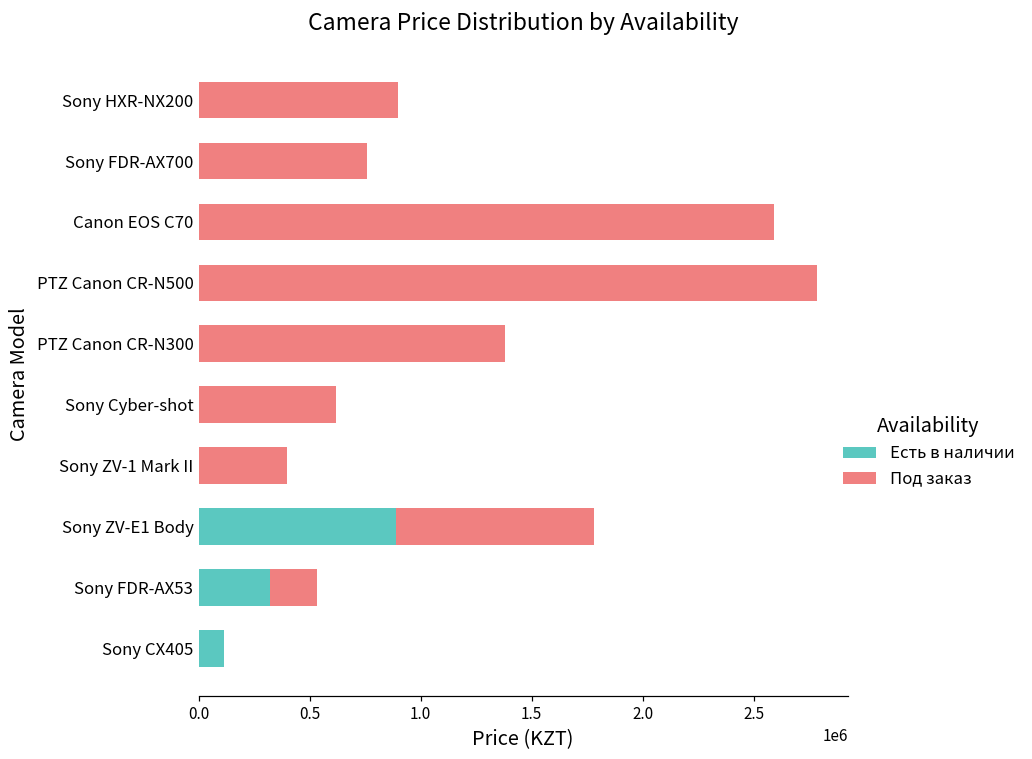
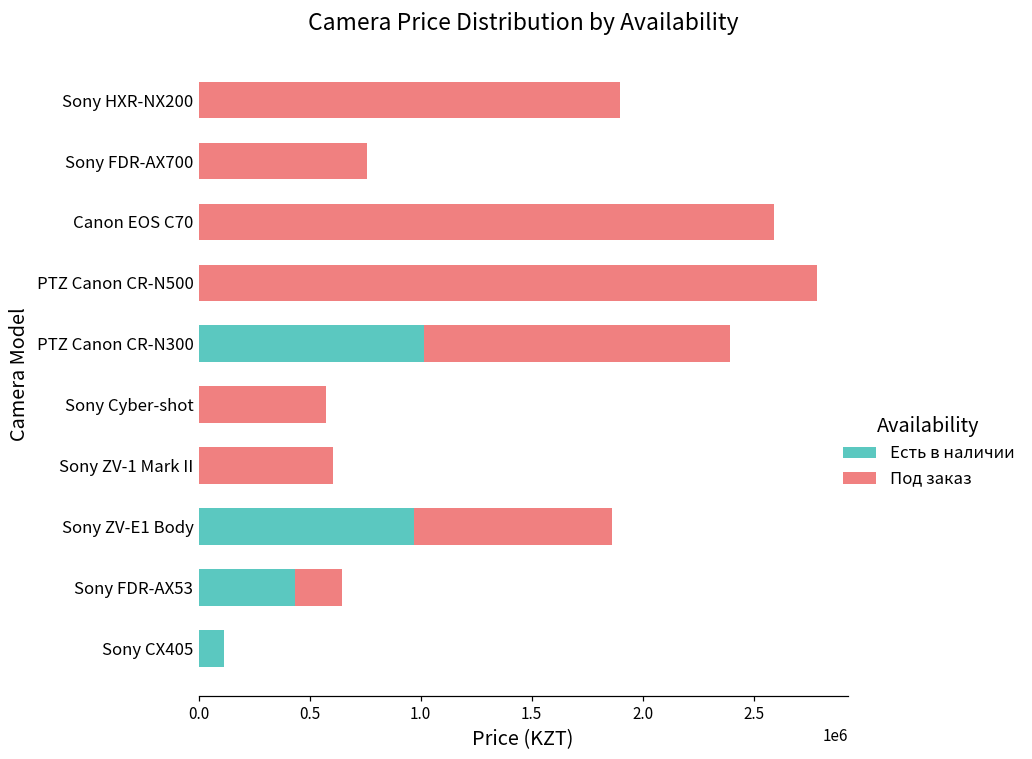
  {
    "Есть в наличии": {
      "Sony HXR-NX200": 0,
      "Sony FDR-AX700": 0,
      "Canon EOS C70": 0,
      "PTZ Canon CR-N500": 0,
-     "PTZ Canon CR-N300": 0,
+     "PTZ Canon CR-N300": 1010000,
      "Sony Cyber-shot": 0,
      "Sony ZV-1 Mark II": 0,
-     "Sony ZV-E1 Body": 890000,
-     "Sony FDR-AX53": 320000,
+     "Sony ZV-E1 Body": 970000,
+     "Sony FDR-AX53": 440000,
      "Sony CX405": 120000
    },
    "Под заказ": {
-     "Sony HXR-NX200": 900000,
+     "Sony HXR-NX200": 1900000,
      "Sony FDR-AX700": 760000,
      "Canon EOS C70": 2590000,
      "PTZ Canon CR-N500": 2790000,
      "PTZ Canon CR-N300": 1380000,
-     "Sony Cyber-shot": 620000,
-     "Sony ZV-1 Mark II": 400000,
+     "Sony Cyber-shot": 570000,
+     "Sony ZV-1 Mark II": 600000,
      "Sony ZV-E1 Body": 890000,
      "Sony FDR-AX53": 210000,
      "Sony CX405": 0
    }
  }
